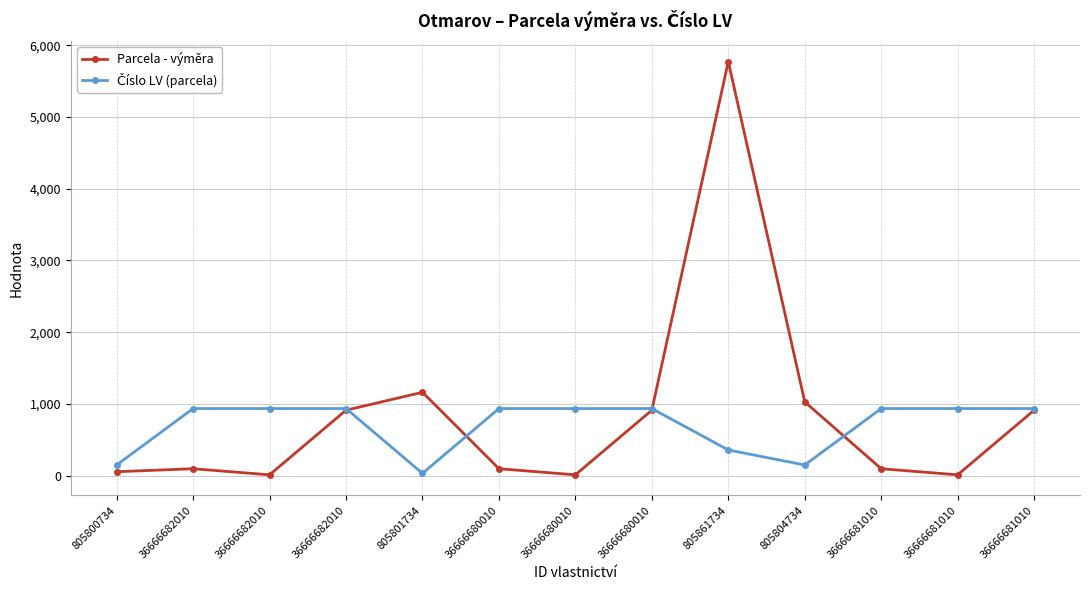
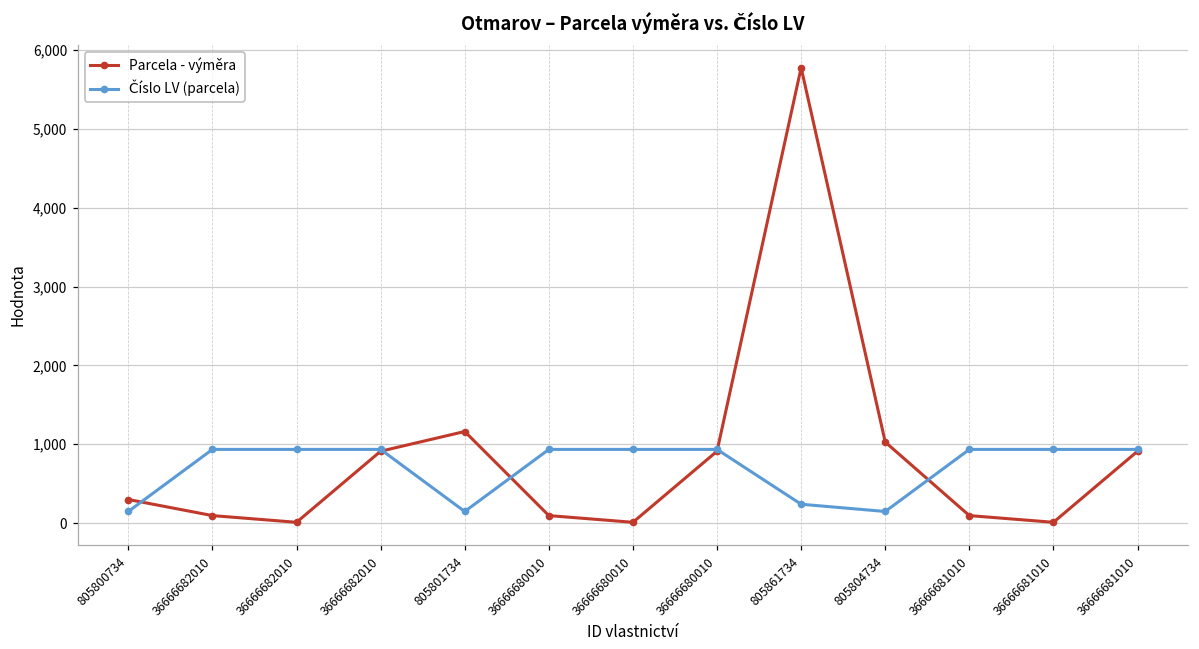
  {
    "Parcela - výměra": {
-     "805800734": "100",
+     "805800734": "300",
      "805801734": "1,200",
      "805861734": "5,800",
      "805804734": "1,000"
    },
    "Číslo LV (parcela)": {
      "805800734": "100",
-     "805801734": "0",
-     "805861734": "400",
+     "805801734": "100",
+     "805861734": "200",
      "805804734": "100"
    }
  }
